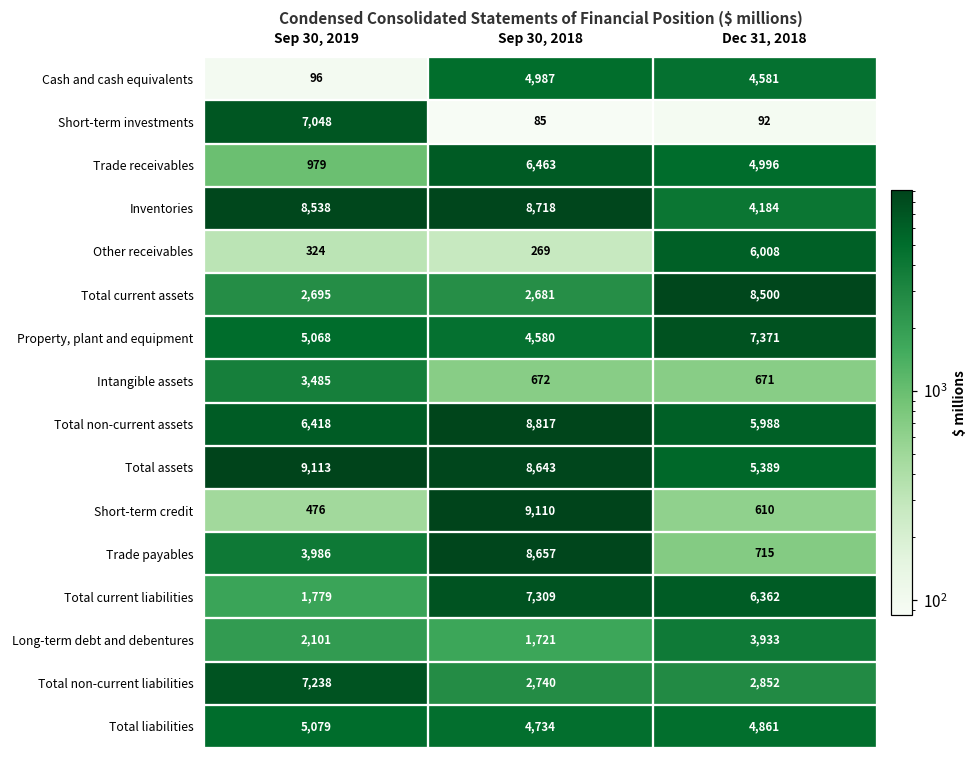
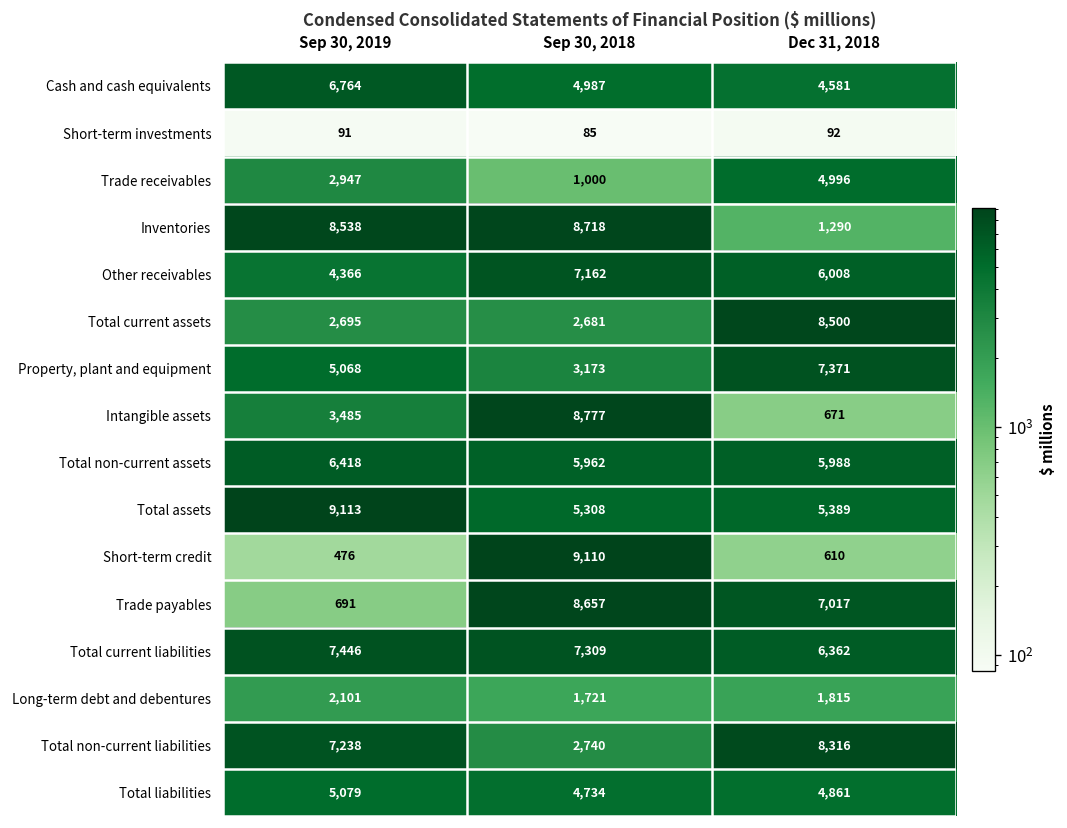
  {
    "Cash and cash equivalents": {
-     "Sep 30, 2019": "96",
+     "Sep 30, 2019": "6,764",
      "Sep 30, 2018": "4,987",
      "Dec 31, 2018": "4,581"
    },
    "Short-term investments": {
-     "Sep 30, 2019": "7,048",
+     "Sep 30, 2019": "91",
      "Sep 30, 2018": "85",
      "Dec 31, 2018": "92"
    },
    "Trade receivables": {
-     "Sep 30, 2019": "979",
-     "Sep 30, 2018": "6,463",
+     "Sep 30, 2019": "2,947",
+     "Sep 30, 2018": "1,000",
      "Dec 31, 2018": "4,996"
    },
    "Inventories": {
      "Sep 30, 2019": "8,538",
      "Sep 30, 2018": "8,718",
-     "Dec 31, 2018": "4,184"
+     "Dec 31, 2018": "1,290"
    },
    "Other receivables": {
-     "Sep 30, 2019": "324",
-     "Sep 30, 2018": "269",
+     "Sep 30, 2019": "4,366",
+     "Sep 30, 2018": "7,162",
      "Dec 31, 2018": "6,008"
    },
    "Total current assets": {
      "Sep 30, 2019": "2,695",
      "Sep 30, 2018": "2,681",
      "Dec 31, 2018": "8,500"
    },
    "Property, plant and equipment": {
      "Sep 30, 2019": "5,068",
-     "Sep 30, 2018": "4,580",
+     "Sep 30, 2018": "3,173",
      "Dec 31, 2018": "7,371"
    },
    "Intangible assets": {
      "Sep 30, 2019": "3,485",
-     "Sep 30, 2018": "672",
+     "Sep 30, 2018": "8,777",
      "Dec 31, 2018": "671"
    },
    "Total non-current assets": {
      "Sep 30, 2019": "6,418",
-     "Sep 30, 2018": "8,817",
+     "Sep 30, 2018": "5,962",
      "Dec 31, 2018": "5,988"
    },
    "Total assets": {
      "Sep 30, 2019": "9,113",
-     "Sep 30, 2018": "8,643",
+     "Sep 30, 2018": "5,308",
      "Dec 31, 2018": "5,389"
    },
    "Short-term credit": {
      "Sep 30, 2019": "476",
      "Sep 30, 2018": "9,110",
      "Dec 31, 2018": "610"
    },
    "Trade payables": {
-     "Sep 30, 2019": "3,986",
+     "Sep 30, 2019": "691",
      "Sep 30, 2018": "8,657",
-     "Dec 31, 2018": "715"
+     "Dec 31, 2018": "7,017"
    },
    "Total current liabilities": {
-     "Sep 30, 2019": "1,779",
+     "Sep 30, 2019": "7,446",
      "Sep 30, 2018": "7,309",
      "Dec 31, 2018": "6,362"
    },
    "Long-term debt and debentures": {
      "Sep 30, 2019": "2,101",
      "Sep 30, 2018": "1,721",
-     "Dec 31, 2018": "3,933"
+     "Dec 31, 2018": "1,815"
    },
    "Total non-current liabilities": {
      "Sep 30, 2019": "7,238",
      "Sep 30, 2018": "2,740",
-     "Dec 31, 2018": "2,852"
+     "Dec 31, 2018": "8,316"
    },
    "Total liabilities": {
      "Sep 30, 2019": "5,079",
      "Sep 30, 2018": "4,734",
      "Dec 31, 2018": "4,861"
    }
  }
